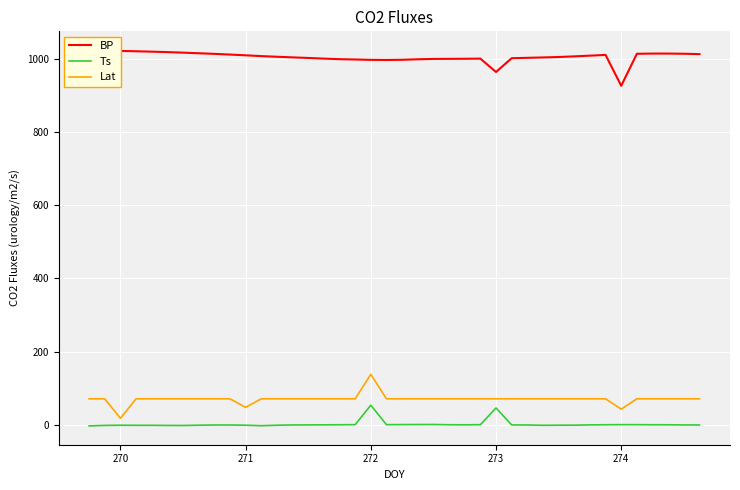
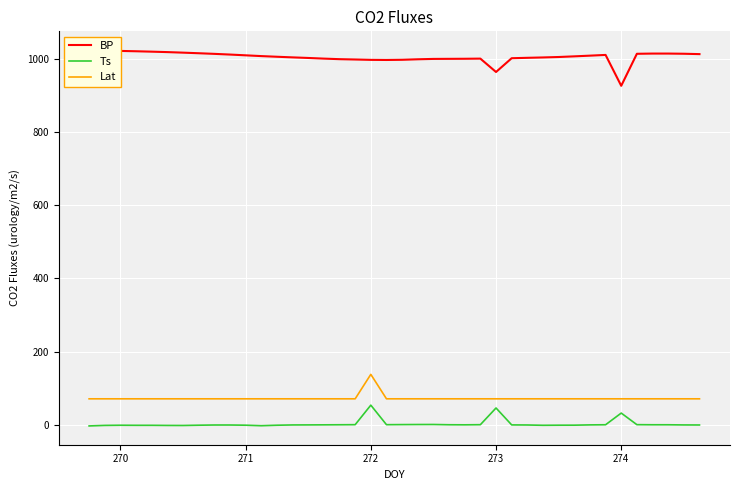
  {
    "BP": {
      "271": 1010,
      "272": 1000,
      "273": 960,
      "274": 930
    },
    "Ts": {
      "270": 0,
      "271": 0,
      "272": 50,
      "273": 50,
-     "274": 0
+     "274": 30
    },
    "Lat": {
-     "270": 20,
-     "271": 50,
+     "270": 70,
+     "271": 70,
      "272": 140,
      "273": 70,
-     "274": 40
+     "274": 70
    }
  }
